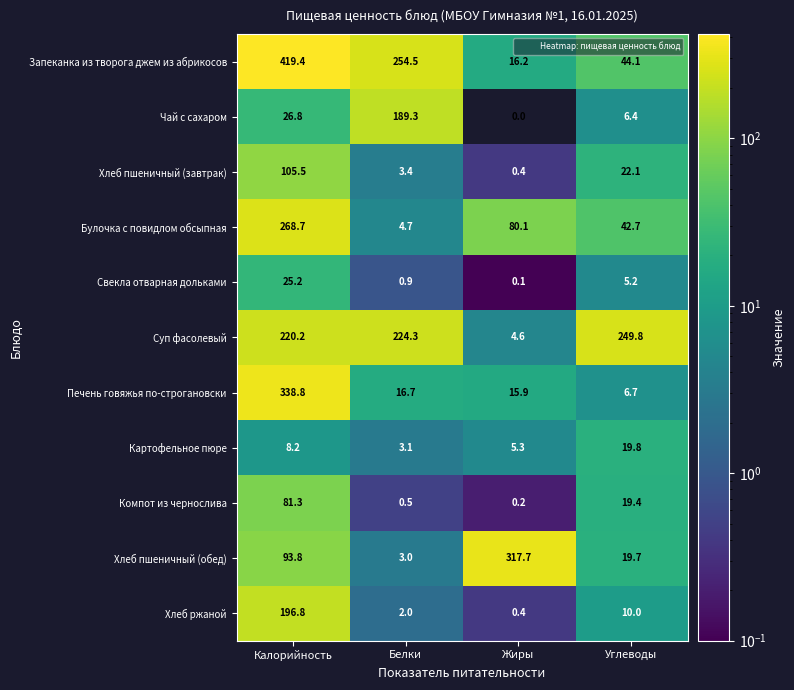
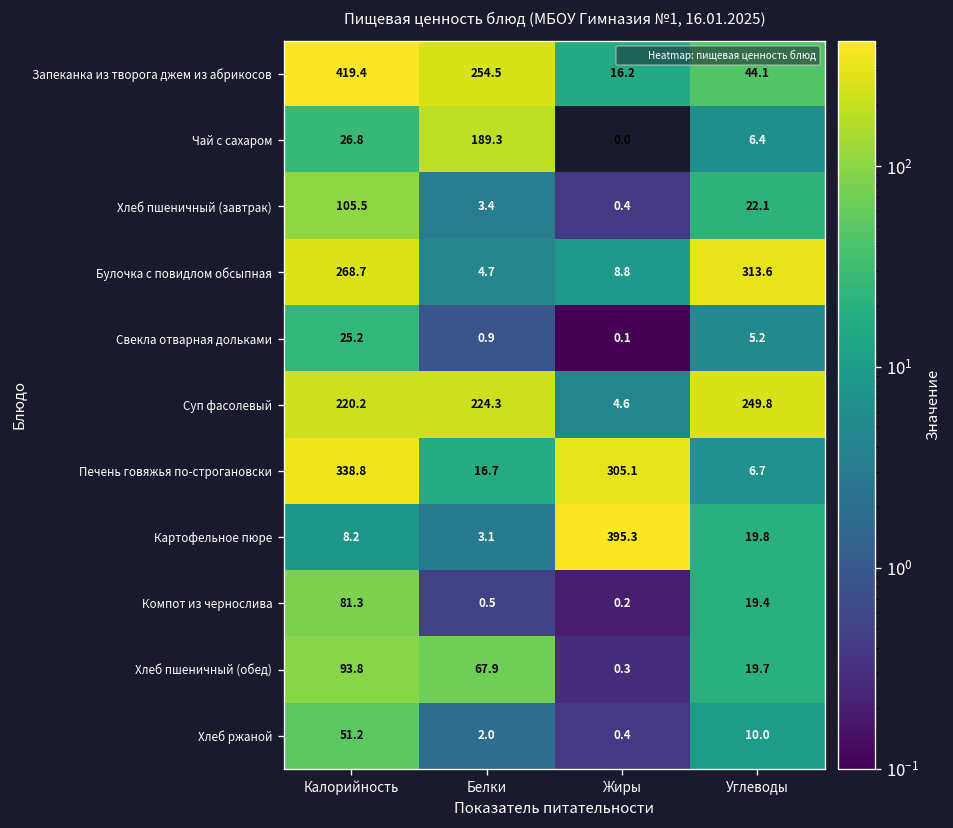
  {
    "Запеканка из творога джем из абрикосов": {
      "Калорийность": 419.4,
      "Белки": 254.5,
      "Жиры": 16.2,
      "Углеводы": 44.1
    },
    "Чай с сахаром": {
      "Калорийность": 26.8,
      "Белки": 189.3,
      "Углеводы": 6.4
    },
    "Хлеб пшеничный (завтрак)": {
      "Калорийность": 105.5,
      "Белки": 3.4,
      "Жиры": 0.4,
      "Углеводы": 22.1
    },
    "Булочка с повидлом обсыпная": {
      "Калорийность": 268.7,
      "Белки": 4.7,
-     "Жиры": 80.1,
-     "Углеводы": 42.7
+     "Жиры": 8.8,
+     "Углеводы": 313.6
    },
    "Свекла отварная дольками": {
      "Калорийность": 25.2,
      "Белки": 0.9,
      "Жиры": 0.1,
      "Углеводы": 5.2
    },
    "Суп фасолевый": {
      "Калорийность": 220.2,
      "Белки": 224.3,
      "Жиры": 4.6,
      "Углеводы": 249.8
    },
    "Печень говяжья по-строгановски": {
      "Калорийность": 338.8,
      "Белки": 16.7,
-     "Жиры": 15.9,
+     "Жиры": 305.1,
      "Углеводы": 6.7
    },
    "Картофельное пюре": {
      "Калорийность": 8.2,
      "Белки": 3.1,
-     "Жиры": 5.3,
+     "Жиры": 395.3,
      "Углеводы": 19.8
    },
    "Компот из чернослива": {
      "Калорийность": 81.3,
      "Белки": 0.5,
      "Жиры": 0.2,
      "Углеводы": 19.4
    },
    "Хлеб пшеничный (обед)": {
      "Калорийность": 93.8,
-     "Белки": 3.0,
-     "Жиры": 317.7,
+     "Белки": 67.9,
+     "Жиры": 0.3,
      "Углеводы": 19.7
    },
    "Хлеб ржаной": {
-     "Калорийность": 196.8,
+     "Калорийность": 51.2,
      "Белки": 2.0,
      "Жиры": 0.4,
      "Углеводы": 10.0
    }
  }
